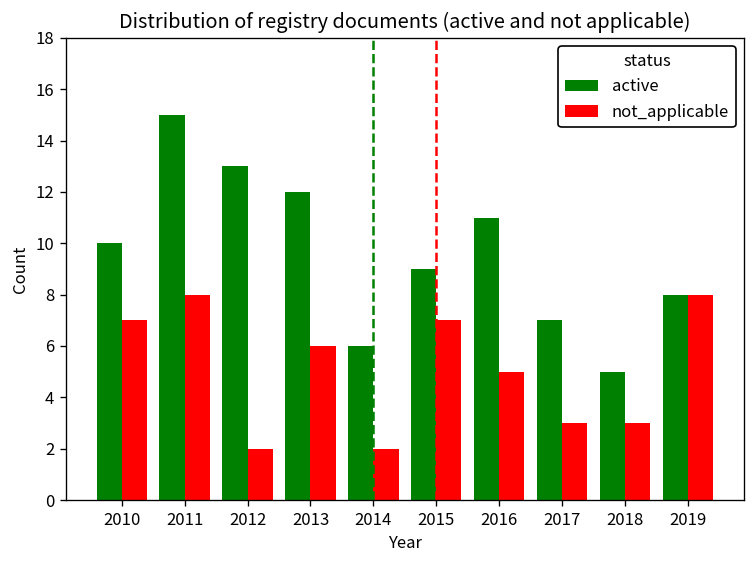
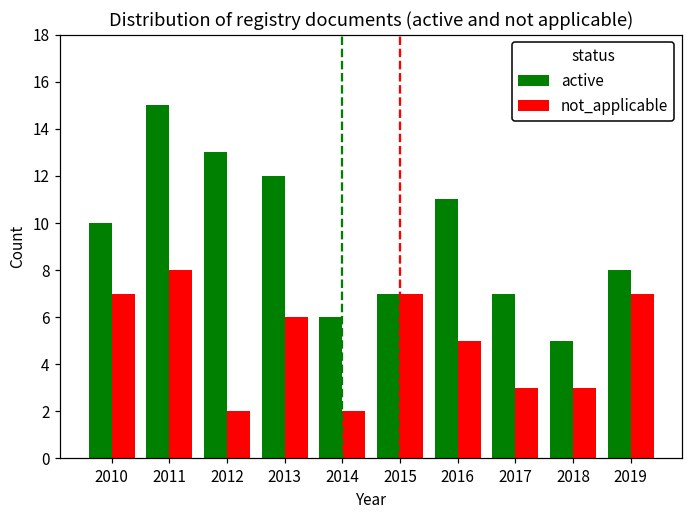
  {
    "active": {
      "2010": 10,
      "2011": 15,
      "2012": 13,
      "2013": 12,
      "2014": 6,
-     "2015": 9,
+     "2015": 7,
      "2016": 11,
      "2017": 7,
      "2018": 5,
      "2019": 8
    },
    "not_applicable": {
      "2010": 7,
      "2011": 8,
      "2012": 2,
      "2013": 6,
      "2014": 2,
      "2015": 7,
      "2016": 5,
      "2017": 3,
      "2018": 3,
-     "2019": 8
+     "2019": 7
    }
  }
